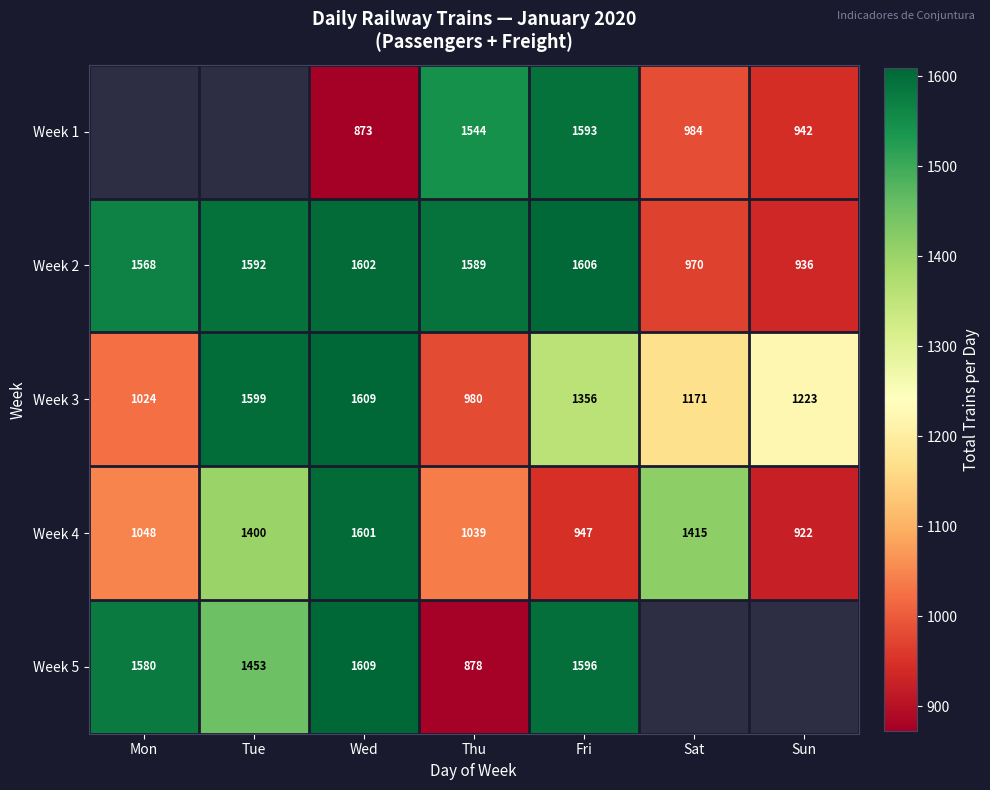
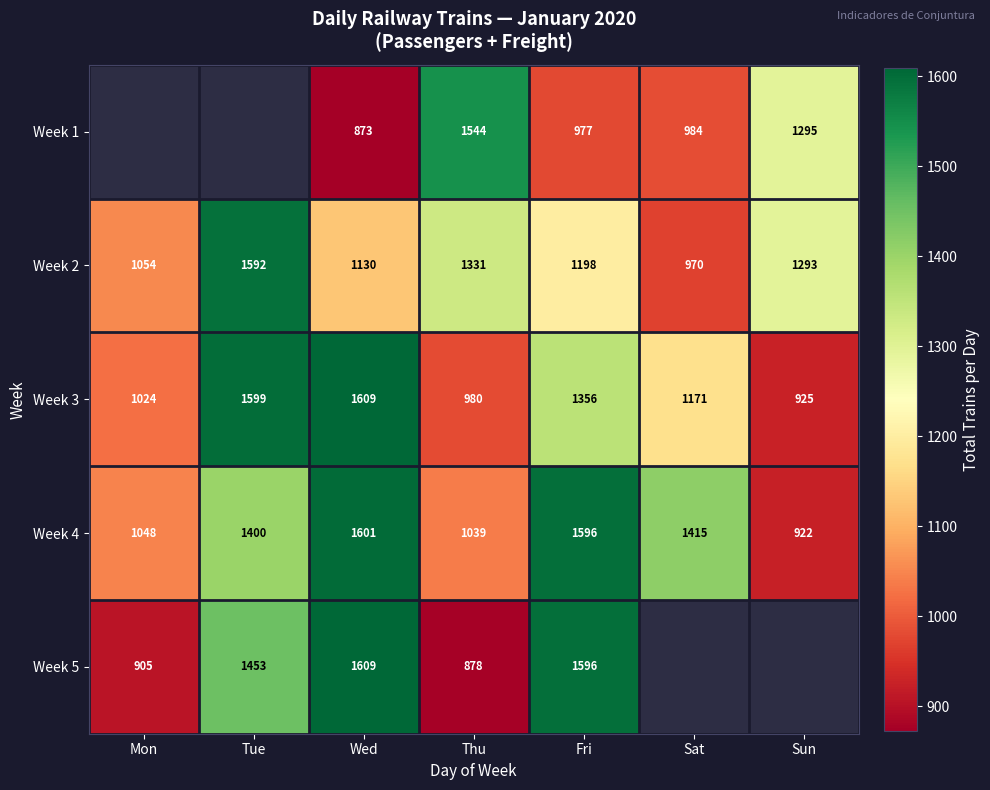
  {
    "Week 1": {
      "Wed": 873,
      "Thu": 1544,
-     "Fri": 1593,
+     "Fri": 977,
      "Sat": 984,
-     "Sun": 942
+     "Sun": 1295
    },
    "Week 2": {
-     "Mon": 1568,
+     "Mon": 1054,
      "Tue": 1592,
-     "Wed": 1602,
-     "Thu": 1589,
-     "Fri": 1606,
+     "Wed": 1130,
+     "Thu": 1331,
+     "Fri": 1198,
      "Sat": 970,
-     "Sun": 936
+     "Sun": 1293
    },
    "Week 3": {
      "Mon": 1024,
      "Tue": 1599,
      "Wed": 1609,
      "Thu": 980,
      "Fri": 1356,
      "Sat": 1171,
-     "Sun": 1223
+     "Sun": 925
    },
    "Week 4": {
      "Mon": 1048,
      "Tue": 1400,
      "Wed": 1601,
      "Thu": 1039,
-     "Fri": 947,
+     "Fri": 1596,
      "Sat": 1415,
      "Sun": 922
    },
    "Week 5": {
-     "Mon": 1580,
+     "Mon": 905,
      "Tue": 1453,
      "Wed": 1609,
      "Thu": 878,
      "Fri": 1596
    }
  }
